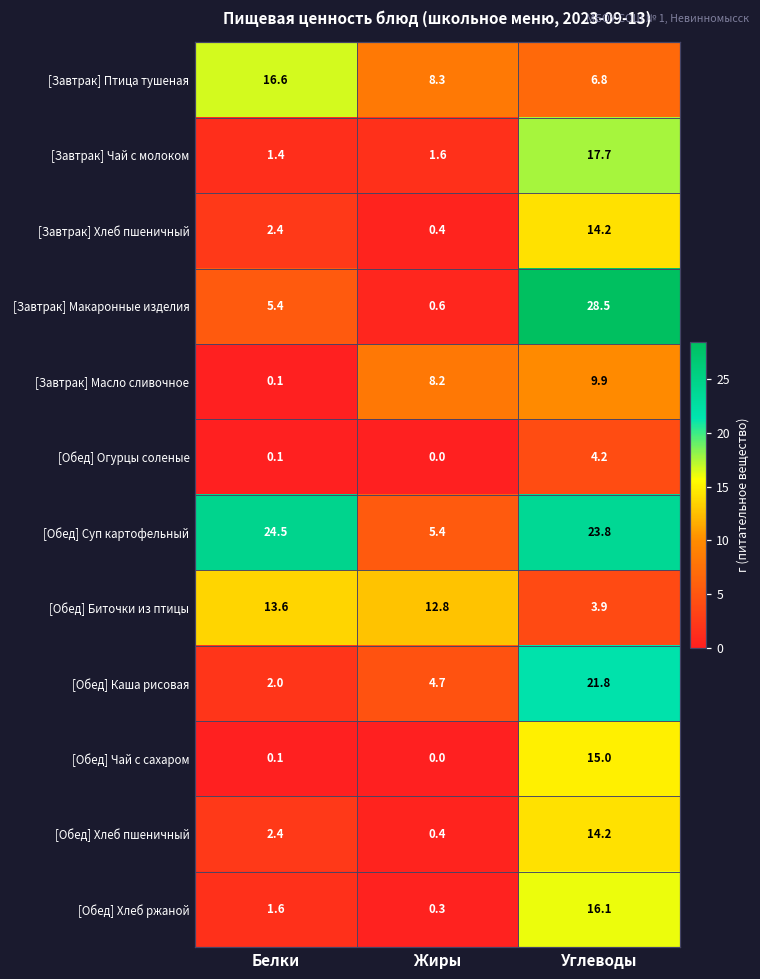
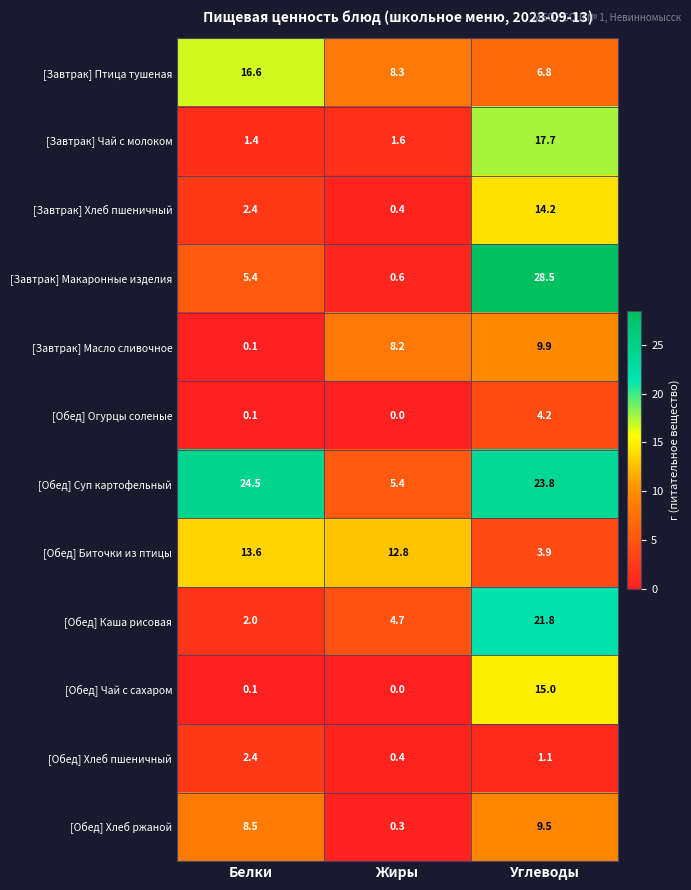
  {
    "[Завтрак] Птица тушеная": {
      "Белки": 16.6,
      "Жиры": 8.3,
      "Углеводы": 6.8
    },
    "[Завтрак] Чай с молоком": {
      "Белки": 1.4,
      "Жиры": 1.6,
      "Углеводы": 17.7
    },
    "[Завтрак] Хлеб пшеничный": {
      "Белки": 2.4,
      "Жиры": 0.4,
      "Углеводы": 14.2
    },
    "[Завтрак] Макаронные изделия": {
      "Белки": 5.4,
      "Жиры": 0.6,
      "Углеводы": 28.5
    },
    "[Завтрак] Масло сливочное": {
      "Белки": 0.1,
      "Жиры": 8.2,
      "Углеводы": 9.9
    },
    "[Обед] Огурцы соленые": {
      "Белки": 0.1,
      "Жиры": 0.0,
      "Углеводы": 4.2
    },
    "[Обед] Суп картофельный": {
      "Белки": 24.5,
      "Жиры": 5.4,
      "Углеводы": 23.8
    },
    "[Обед] Биточки из птицы": {
      "Белки": 13.6,
      "Жиры": 12.8,
      "Углеводы": 3.9
    },
    "[Обед] Каша рисовая": {
      "Белки": 2.0,
      "Жиры": 4.7,
      "Углеводы": 21.8
    },
    "[Обед] Чай с сахаром": {
      "Белки": 0.1,
      "Жиры": 0.0,
      "Углеводы": 15.0
    },
    "[Обед] Хлеб пшеничный": {
      "Белки": 2.4,
      "Жиры": 0.4,
-     "Углеводы": 14.2
+     "Углеводы": 1.1
    },
    "[Обед] Хлеб ржаной": {
-     "Белки": 1.6,
+     "Белки": 8.5,
      "Жиры": 0.3,
-     "Углеводы": 16.1
+     "Углеводы": 9.5
    }
  }
